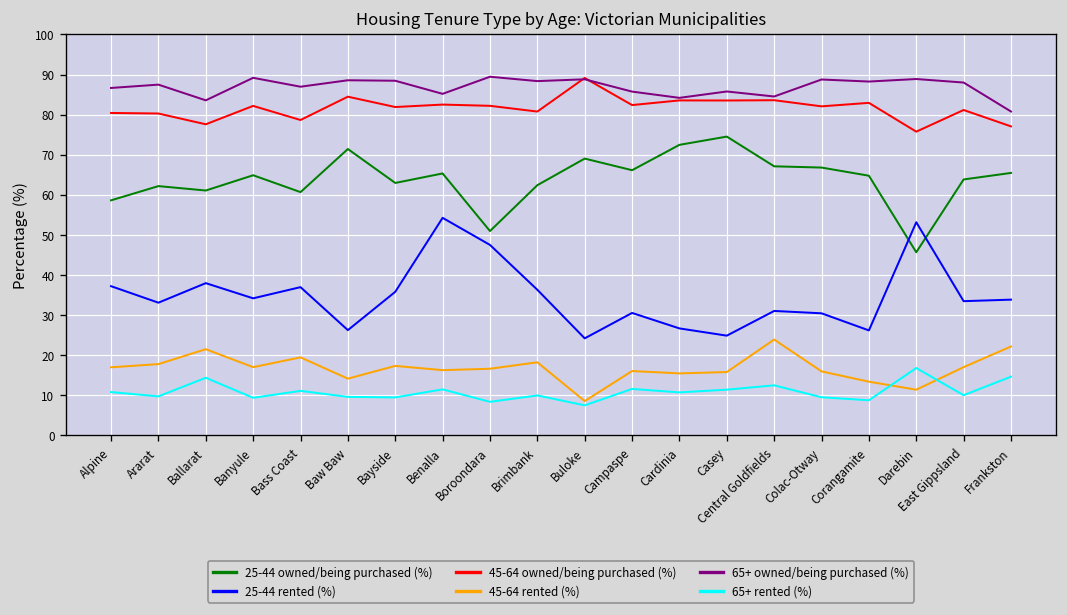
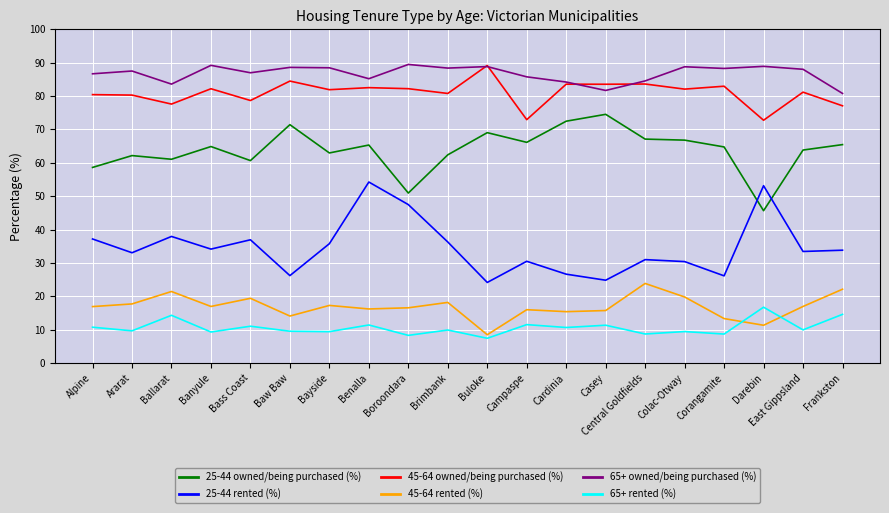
  {
    "25-44 owned/being purchased (%)": {
      "Alpine": 59,
      "Ararat": 62,
      "Ballarat": 61,
      "Banyule": 65,
      "Bass Coast": 61,
      "Baw Baw": 71,
      "Bayside": 63,
      "Benalla": 65,
      "Boroondara": 51,
      "Brimbank": 62,
      "Buloke": 69,
      "Campaspe": 66,
      "Cardinia": 72,
      "Casey": 75,
      "Central Goldfields": 67,
      "Colac-Otway": 67,
      "Corangamite": 65,
      "Darebin": 46,
      "East Gippsland": 64,
      "Frankston": 65
    },
    "25-44 rented (%)": {
      "Alpine": 37,
      "Ararat": 33,
      "Ballarat": 38,
      "Banyule": 34,
      "Bass Coast": 37,
      "Baw Baw": 26,
      "Bayside": 36,
      "Benalla": 54,
      "Boroondara": 47,
      "Brimbank": 36,
      "Buloke": 24,
      "Campaspe": 30,
      "Cardinia": 27,
      "Casey": 25,
      "Central Goldfields": 31,
      "Colac-Otway": 30,
      "Corangamite": 26,
      "Darebin": 53,
      "East Gippsland": 33,
      "Frankston": 34
    },
    "45-64 owned/being purchased (%)": {
      "Alpine": 80,
      "Ararat": 80,
      "Ballarat": 78,
      "Banyule": 82,
      "Bass Coast": 79,
      "Baw Baw": 84,
      "Bayside": 82,
      "Benalla": 83,
      "Boroondara": 82,
      "Brimbank": 81,
-     "Campaspe": 82,
+     "Campaspe": 73,
      "Casey": 84,
      "Central Goldfields": 84,
      "Colac-Otway": 82,
      "Corangamite": 83,
-     "Darebin": 76,
+     "Darebin": 73,
      "East Gippsland": 81,
      "Frankston": 77
    },
    "45-64 rented (%)": {
      "Alpine": 17,
      "Ararat": 18,
      "Ballarat": 21,
      "Banyule": 17,
      "Bass Coast": 19,
      "Baw Baw": 14,
      "Bayside": 17,
      "Benalla": 16,
      "Boroondara": 17,
      "Brimbank": 18,
      "Buloke": 8,
      "Campaspe": 16,
      "Cardinia": 15,
      "Casey": 16,
      "Central Goldfields": 24,
-     "Colac-Otway": 16,
+     "Colac-Otway": 20,
      "Corangamite": 13,
      "Darebin": 11,
      "East Gippsland": 17,
      "Frankston": 22
    },
    "65+ owned/being purchased (%)": {
      "Alpine": 87,
      "Ararat": 87,
      "Ballarat": 84,
      "Banyule": 89,
      "Bass Coast": 87,
      "Baw Baw": 89,
      "Bayside": 88,
      "Benalla": 85,
      "Boroondara": 89,
      "Brimbank": 88,
      "Campaspe": 86,
-     "Casey": 86,
+     "Casey": 82,
      "Central Goldfields": 85,
      "Colac-Otway": 89,
      "Corangamite": 88,
      "Darebin": 89,
      "East Gippsland": 88,
      "Frankston": 81
    },
    "65+ rented (%)": {
      "Alpine": 11,
      "Ararat": 10,
      "Ballarat": 14,
      "Banyule": 9,
      "Bass Coast": 11,
      "Baw Baw": 10,
      "Bayside": 9,
      "Benalla": 11,
      "Boroondara": 8,
      "Brimbank": 10,
      "Buloke": 7,
      "Campaspe": 12,
      "Cardinia": 11,
      "Casey": 11,
-     "Central Goldfields": 12,
+     "Central Goldfields": 9,
      "Colac-Otway": 9,
      "Corangamite": 9,
      "Darebin": 17,
      "East Gippsland": 10,
      "Frankston": 15
    }
  }
